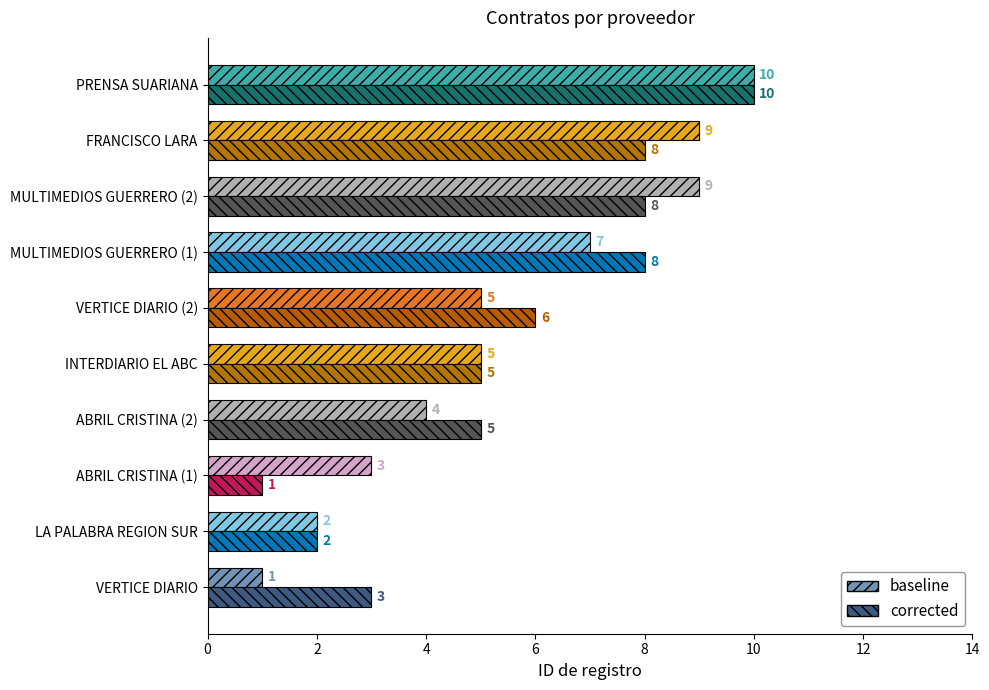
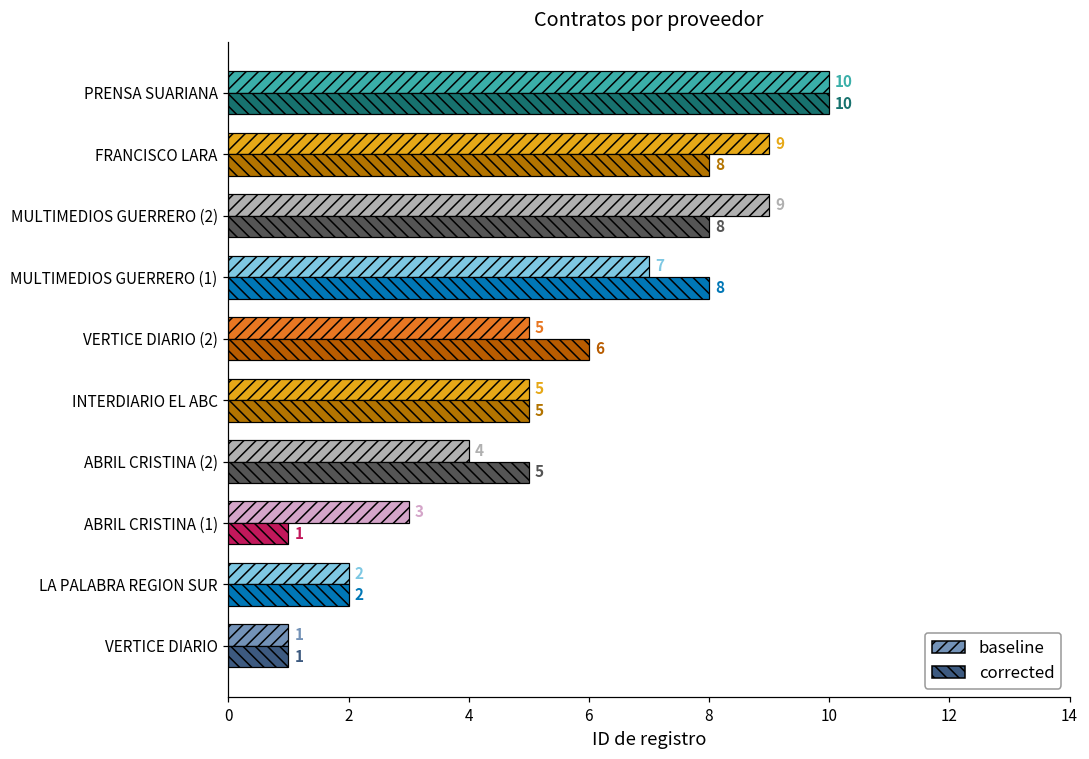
  {
    "baseline": {
      "PRENSA SUARIANA": 10,
      "FRANCISCO LARA": 9,
      "MULTIMEDIOS GUERRERO (2)": 9,
      "MULTIMEDIOS GUERRERO (1)": 7,
      "VERTICE DIARIO (2)": 5,
      "INTERDIARIO EL ABC": 5,
      "ABRIL CRISTINA (2)": 4,
      "ABRIL CRISTINA (1)": 3,
      "LA PALABRA REGION SUR": 2,
      "VERTICE DIARIO": 1
    },
    "corrected": {
      "PRENSA SUARIANA": 10,
      "FRANCISCO LARA": 8,
      "MULTIMEDIOS GUERRERO (2)": 8,
      "MULTIMEDIOS GUERRERO (1)": 8,
      "VERTICE DIARIO (2)": 6,
      "INTERDIARIO EL ABC": 5,
      "ABRIL CRISTINA (2)": 5,
      "ABRIL CRISTINA (1)": 1,
      "LA PALABRA REGION SUR": 2,
-     "VERTICE DIARIO": 3
+     "VERTICE DIARIO": 1
    }
  }
